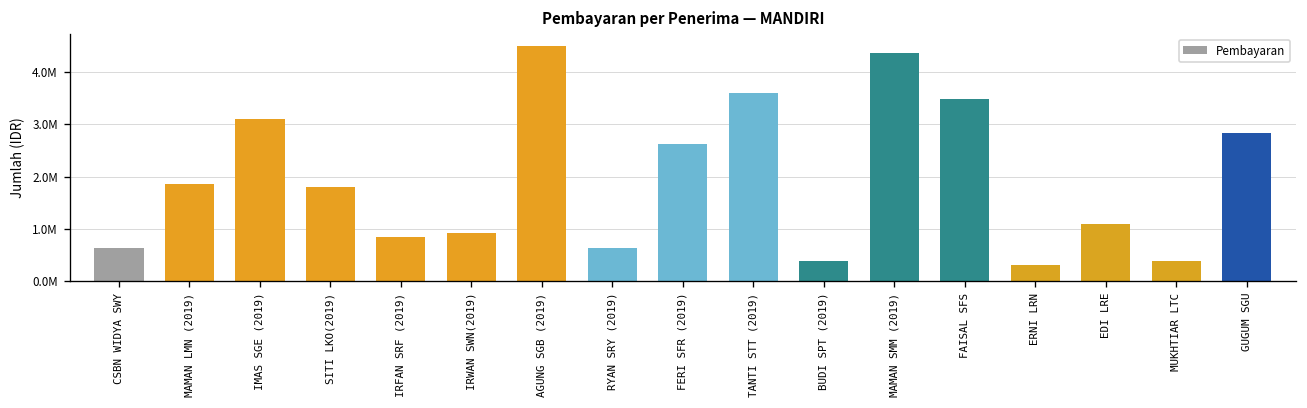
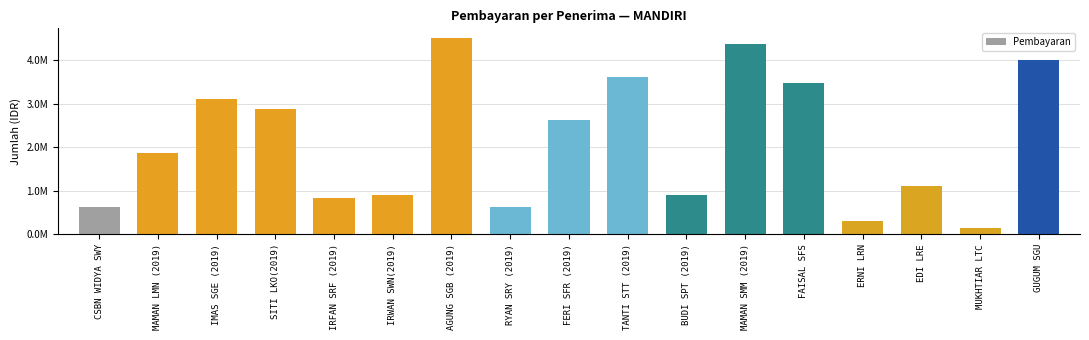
  {
    "CSBN WIDYA SWY": 600000,
    "MAMAN LMN (2019)": 1900000,
    "IMAS SGE (2019)": 3100000,
-   "SITI LKO(2019)": 1800000,
+   "SITI LKO(2019)": 2900000,
    "IRFAN SRF (2019)": 800000,
    "IRWAN SWN(2019)": 900000,
    "AGUNG SGB (2019)": 4500000,
    "RYAN SRY (2019)": 600000,
    "FERI SFR (2019)": 2600000,
    "TANTI STT (2019)": 3600000,
-   "BUDI SPT (2019)": 400000,
+   "BUDI SPT (2019)": 900000,
    "MAMAN SMM (2019)": 4400000,
    "FAISAL SFS": 3500000,
    "ERNI LRN": 300000,
    "EDI LRE": 1100000,
-   "MUKHTIAR LTC": 400000,
-   "GUGUM SGU": 2800000
+   "MUKHTIAR LTC": 100000,
+   "GUGUM SGU": 4000000
  }
